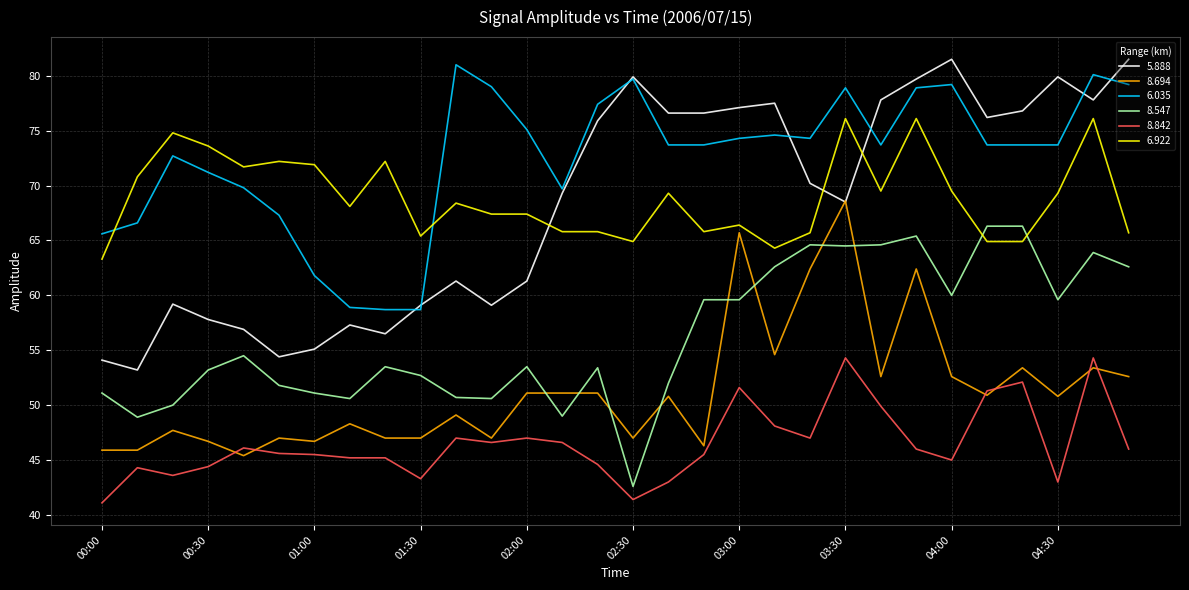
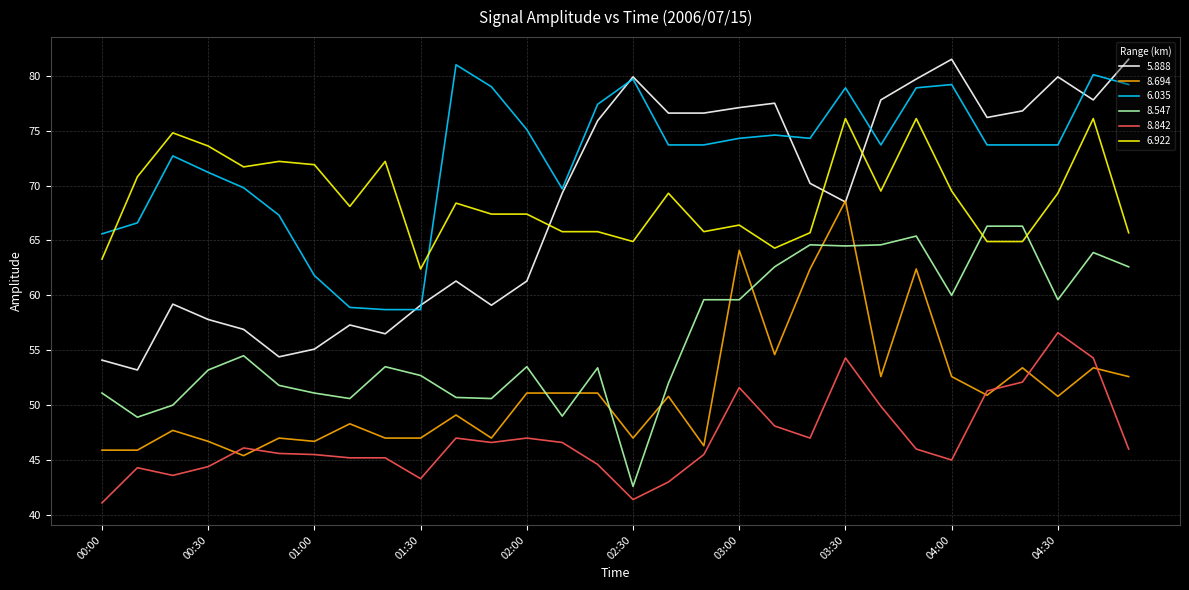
  {
    "5.888": {
      "00:00": 54.1,
      "00:30": 57.8,
      "01:00": 55.1,
      "01:30": 59.1,
      "02:00": 61.3,
      "03:00": 77.1,
      "04:00": 81.5,
      "04:30": 79.9
    },
    "8.694": {
      "00:00": 45.9,
      "00:30": 46.7,
      "01:00": 46.7,
      "01:30": 47.0,
      "02:00": 51.1,
      "02:30": 47.0,
-     "03:00": 65.7,
+     "03:00": 64.1,
      "04:00": 52.6,
      "04:30": 50.8
    },
    "6.035": {
      "00:00": 65.6,
      "00:30": 71.2,
      "01:00": 61.8,
      "01:30": 58.7,
      "02:00": 75.1,
      "03:00": 74.3,
      "03:30": 78.9,
      "04:00": 79.2,
      "04:30": 73.7
    },
    "8.547": {
      "00:00": 51.1,
      "00:30": 53.2,
      "01:00": 51.1,
      "01:30": 52.7,
      "02:00": 53.5,
      "02:30": 42.6,
      "03:00": 59.6,
      "03:30": 64.5,
      "04:00": 60.0,
      "04:30": 59.6
    },
    "8.842": {
      "00:00": 41.1,
      "00:30": 44.4,
      "01:00": 45.5,
      "01:30": 43.3,
      "02:00": 47.0,
      "02:30": 41.4,
      "03:00": 51.6,
      "03:30": 54.3,
      "04:00": 45.0,
-     "04:30": 43.0
+     "04:30": 56.6
    },
    "6.922": {
      "00:00": 63.3,
      "00:30": 73.6,
      "01:00": 71.9,
-     "01:30": 65.4,
+     "01:30": 62.4,
      "02:00": 67.4,
      "02:30": 64.9,
      "03:00": 66.4,
      "03:30": 76.1,
      "04:00": 69.5,
      "04:30": 69.3
    }
  }
